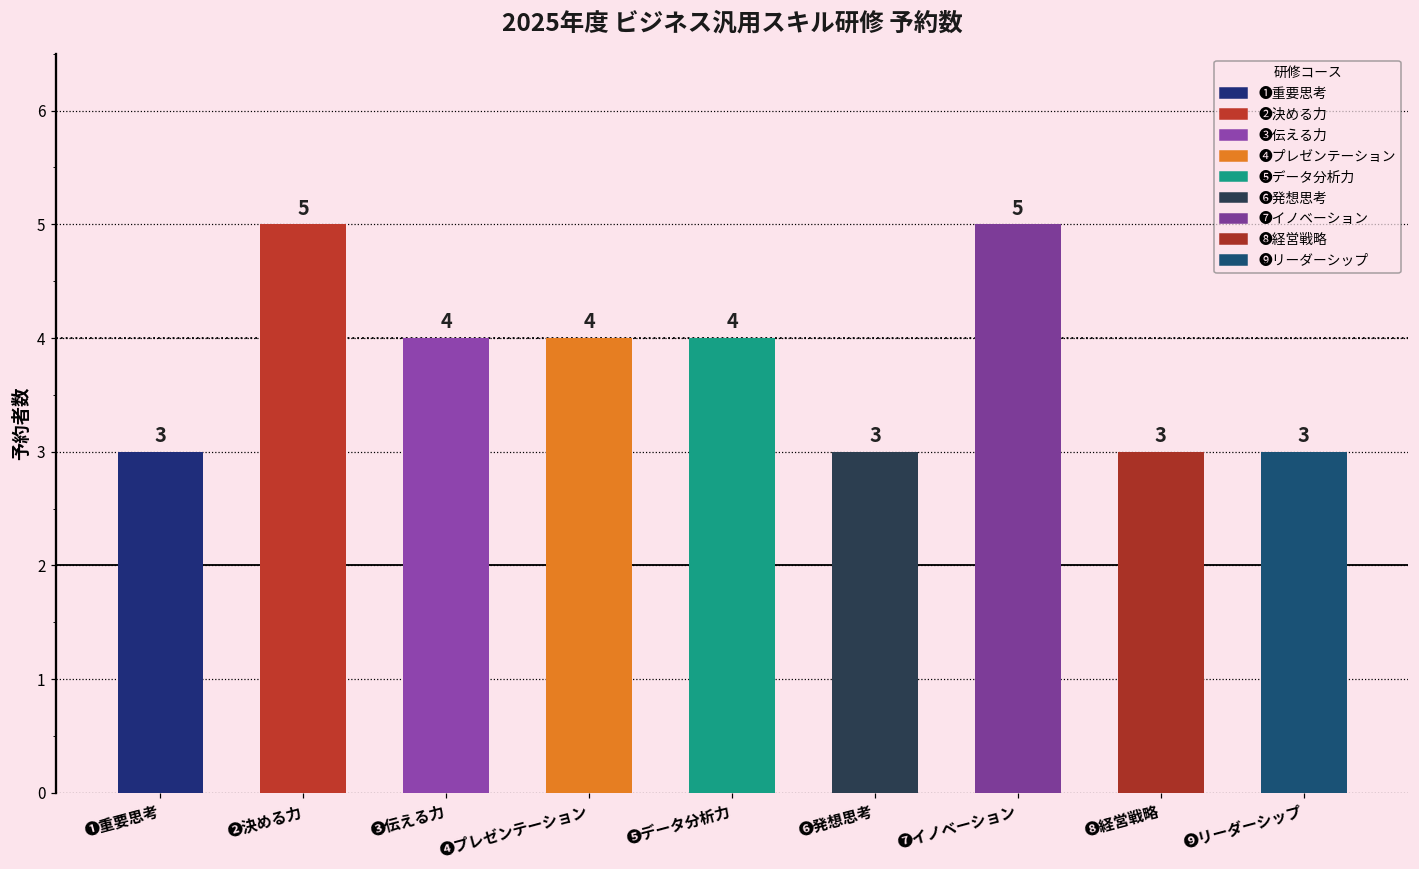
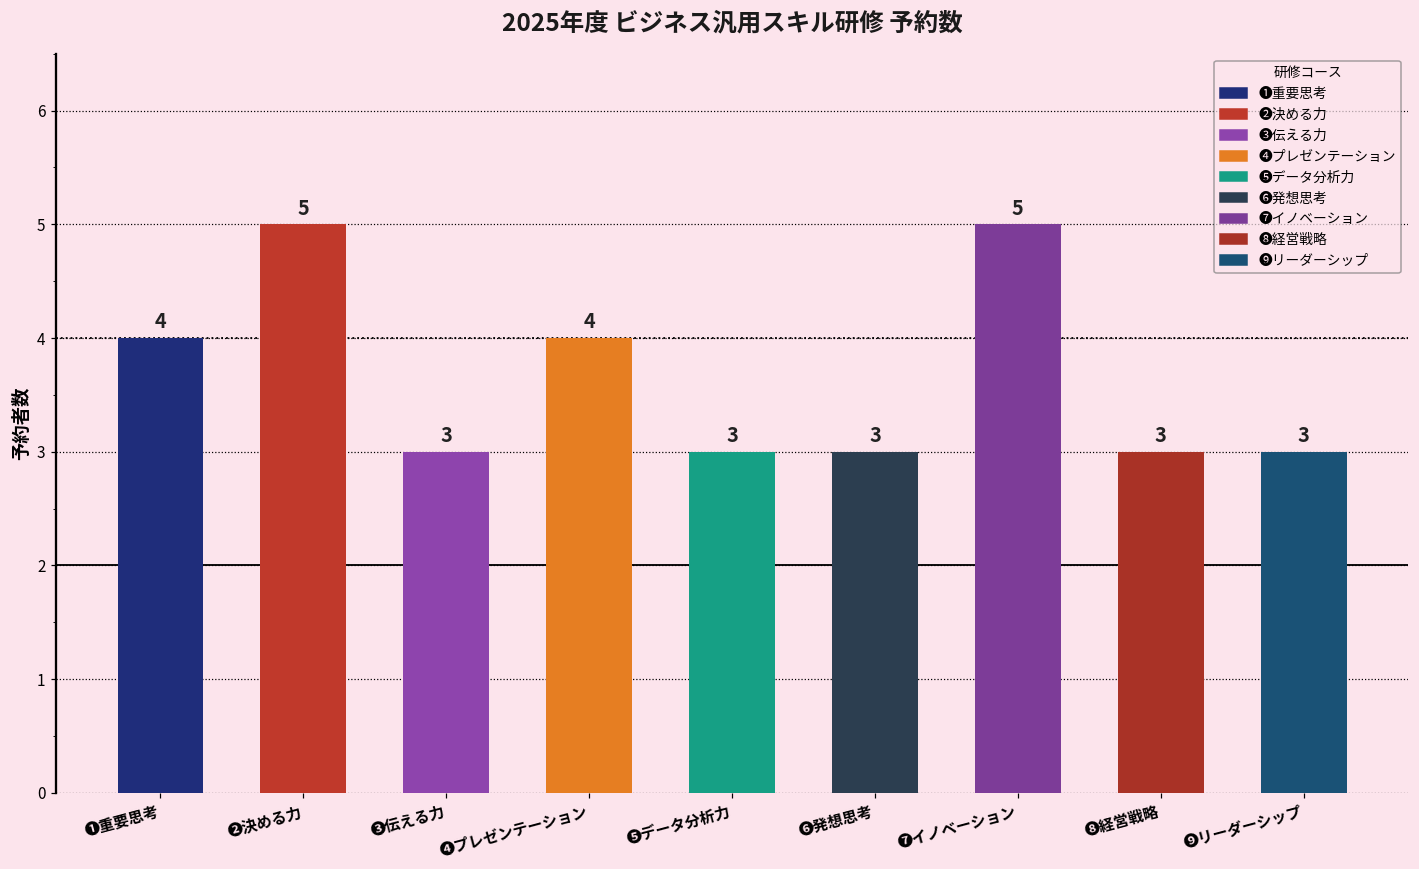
  {
-   "❶重要思考": 3,
+   "❶重要思考": 4,
    "❷決める力": 5,
-   "❸伝える力": 4,
+   "❸伝える力": 3,
    "❹プレゼンテーション": 4,
-   "❺データ分析力": 4,
+   "❺データ分析力": 3,
    "❻発想思考": 3,
    "❼イノベーション": 5,
    "❽経営戦略": 3,
    "❾リーダーシップ": 3
  }
